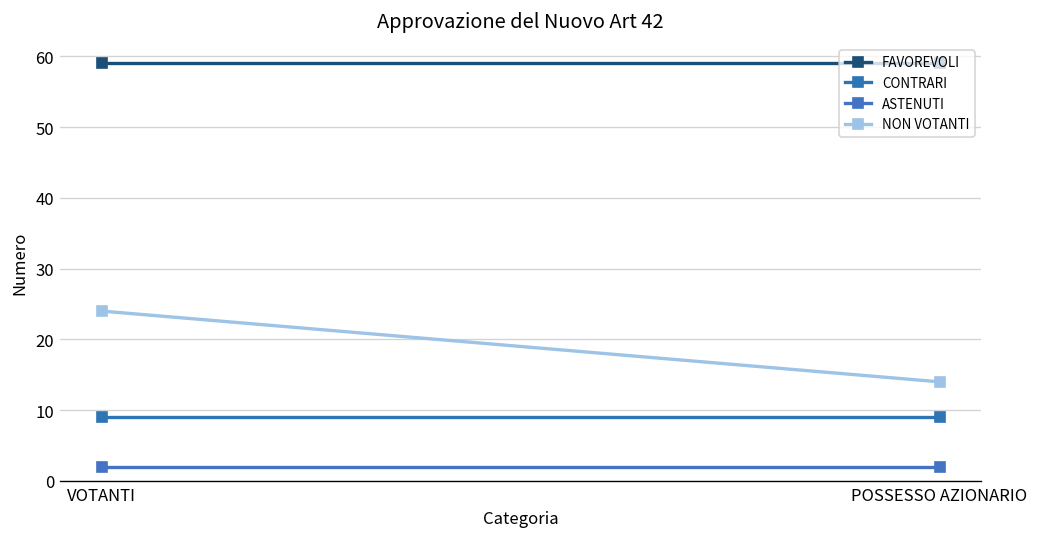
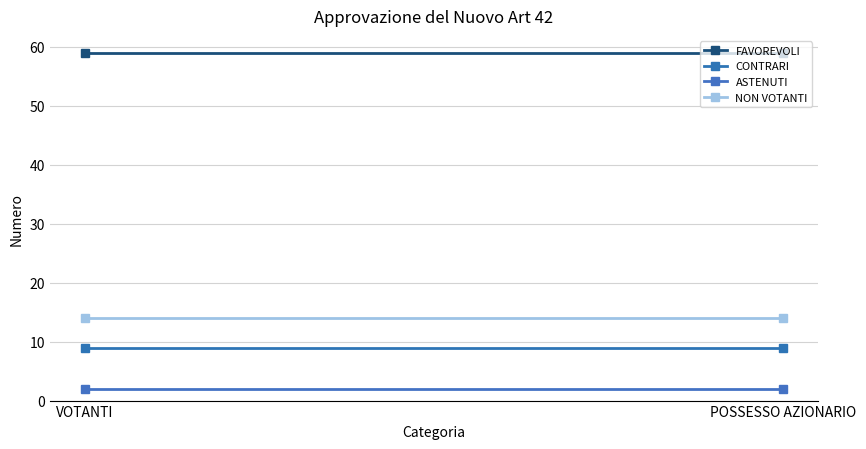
  {
    "FAVOREVOLI": {
      "VOTANTI": 59
    },
    "NON VOTANTI": {
-     "VOTANTI": 24,
+     "VOTANTI": 14,
      "POSSESSO AZIONARIO": 14
    }
  }
